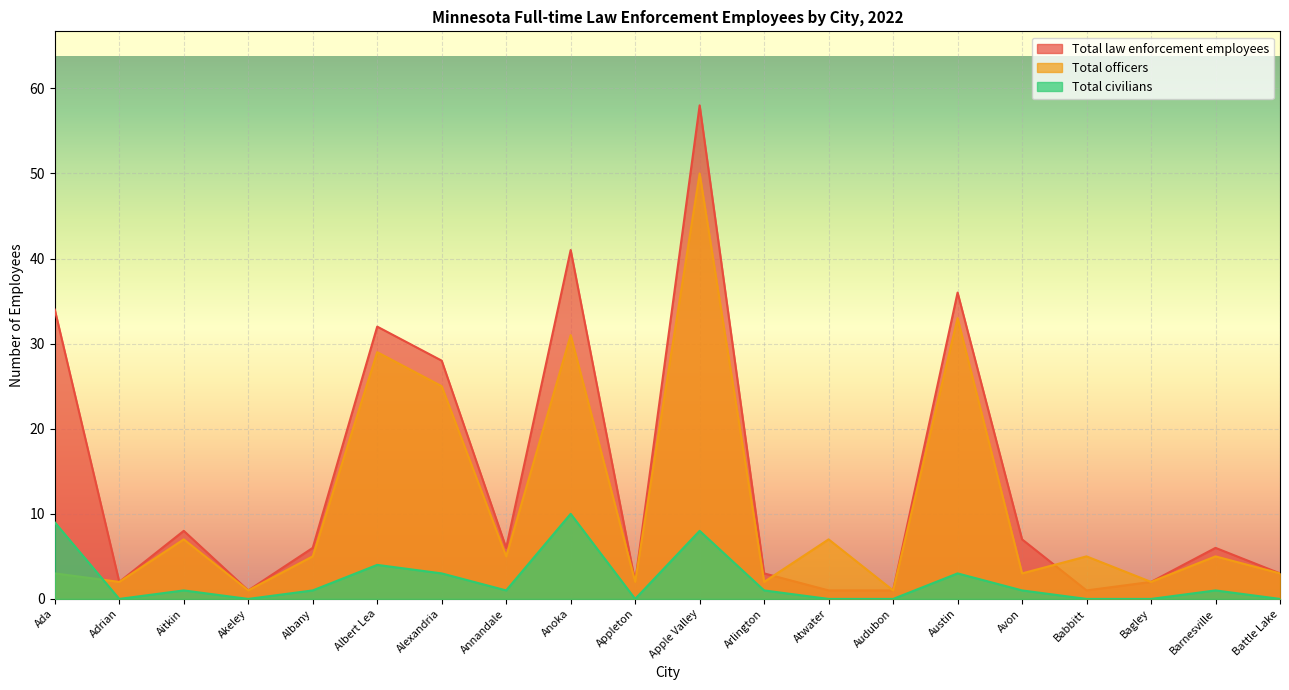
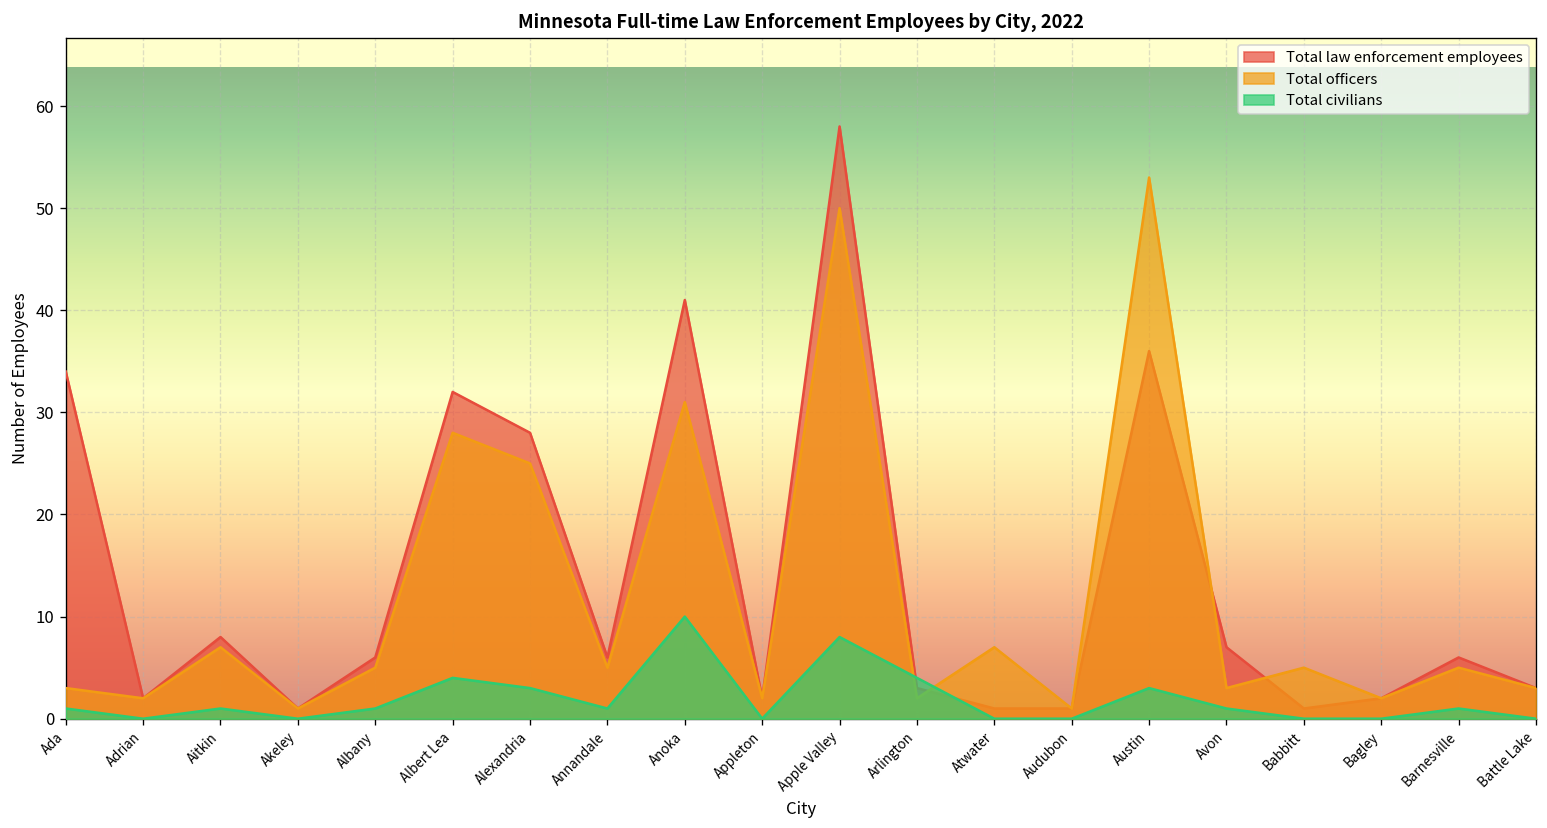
  {
    "Total law enforcement employees": {
      "Ada": 34,
      "Aitkin": 8,
      "Albany": 6,
      "Albert Lea": 32,
      "Alexandria": 28,
      "Annandale": 6,
      "Anoka": 41,
      "Apple Valley": 58,
      "Arlington": 3,
      "Atwater": 1,
      "Austin": 36,
      "Avon": 7,
      "Babbitt": 1,
      "Barnesville": 6
    },
    "Total officers": {
      "Ada": 3,
      "Aitkin": 7,
      "Albany": 5,
-     "Albert Lea": 29,
+     "Albert Lea": 28,
      "Alexandria": 25,
      "Annandale": 5,
      "Anoka": 31,
      "Apple Valley": 50,
      "Arlington": 2,
      "Atwater": 7,
-     "Austin": 33,
+     "Austin": 53,
      "Avon": 3,
      "Babbitt": 5,
      "Barnesville": 5
    },
    "Total civilians": {
-     "Ada": 9,
+     "Ada": 1,
      "Adrian": 0,
      "Aitkin": 1,
      "Akeley": 0,
      "Albany": 1,
      "Albert Lea": 4,
      "Alexandria": 3,
      "Annandale": 1,
      "Anoka": 10,
      "Appleton": 0,
      "Apple Valley": 8,
-     "Arlington": 1,
+     "Arlington": 4,
      "Atwater": 0,
      "Audubon": 0,
      "Austin": 3,
      "Avon": 1,
      "Babbitt": 0,
      "Bagley": 0,
      "Barnesville": 1,
      "Battle Lake": 0
    }
  }
